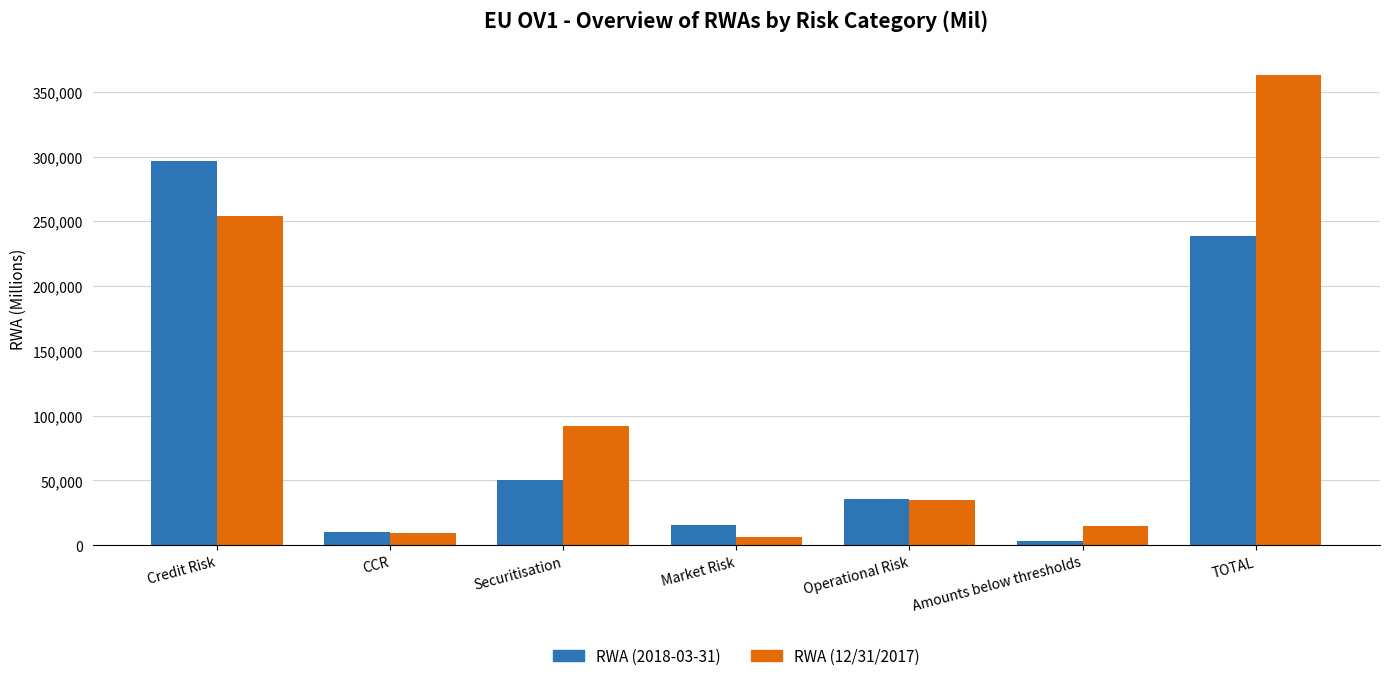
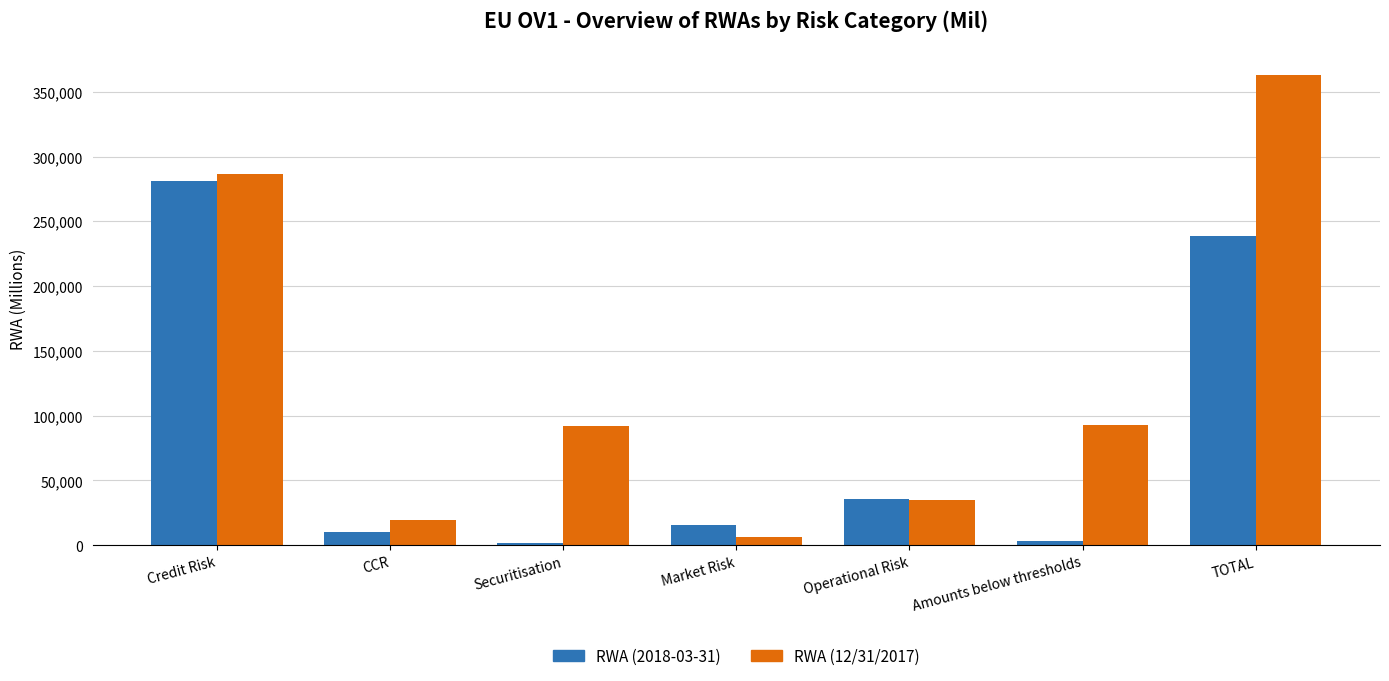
  {
    "RWA (2018-03-31)": {
-     "Credit Risk": "296,000",
+     "Credit Risk": "281,000",
      "CCR": "10,000",
-     "Securitisation": "50,000",
+     "Securitisation": "2,000",
      "Market Risk": "16,000",
      "Operational Risk": "35,000",
      "Amounts below thresholds": "3,000",
      "TOTAL": "239,000"
    },
    "RWA (12/31/2017)": {
-     "Credit Risk": "254,000",
-     "CCR": "9,000",
+     "Credit Risk": "286,000",
+     "CCR": "19,000",
      "Securitisation": "92,000",
      "Market Risk": "7,000",
      "Operational Risk": "35,000",
-     "Amounts below thresholds": "15,000",
+     "Amounts below thresholds": "93,000",
      "TOTAL": "363,000"
    }
  }
